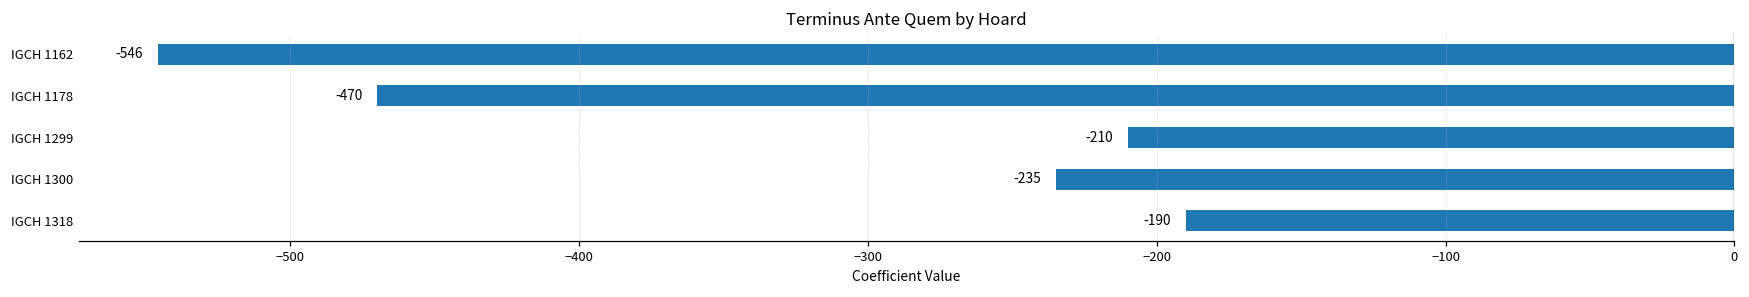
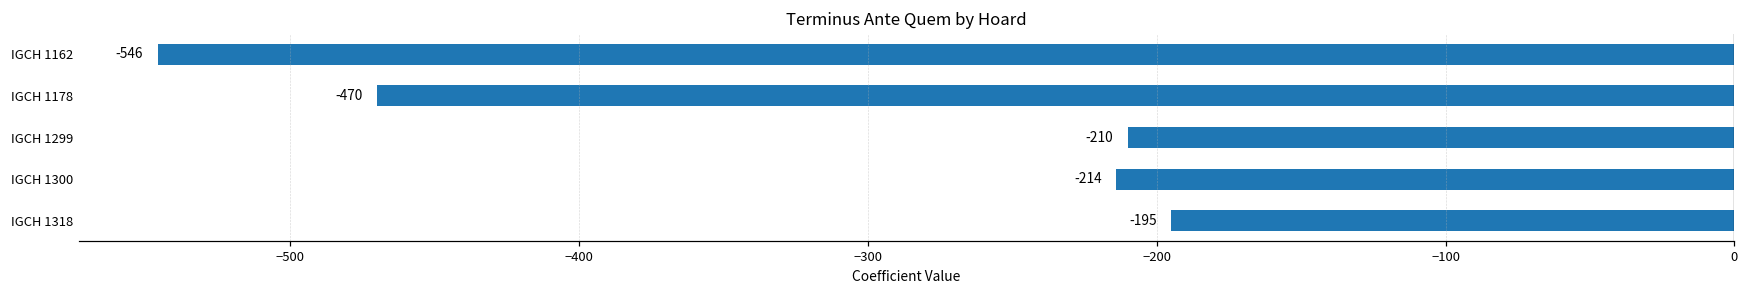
  {
    "IGCH 1162": -546,
    "IGCH 1178": -470,
    "IGCH 1299": -210,
-   "IGCH 1300": -235,
-   "IGCH 1318": -190
+   "IGCH 1300": -214,
+   "IGCH 1318": -195
  }
